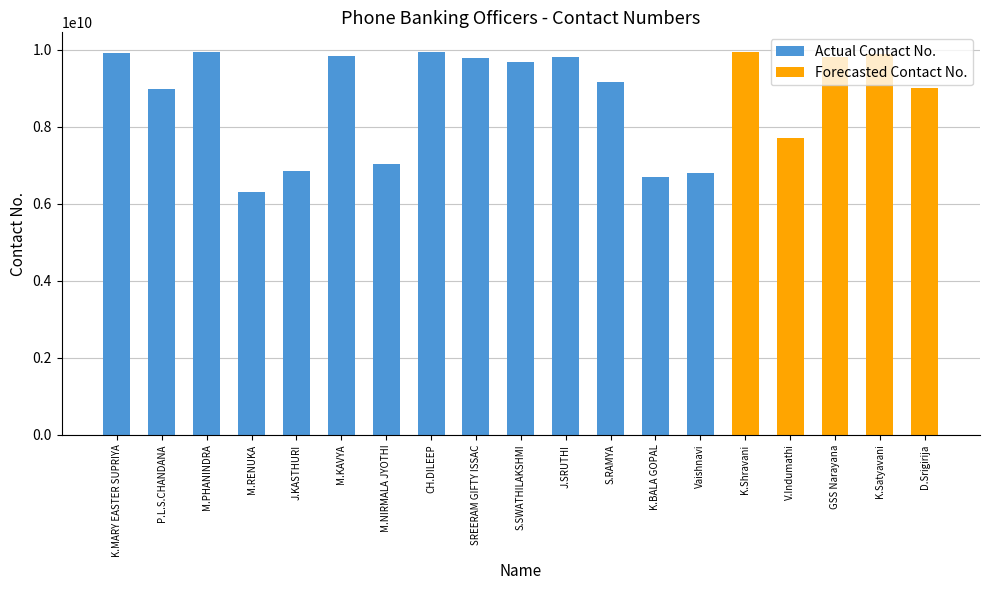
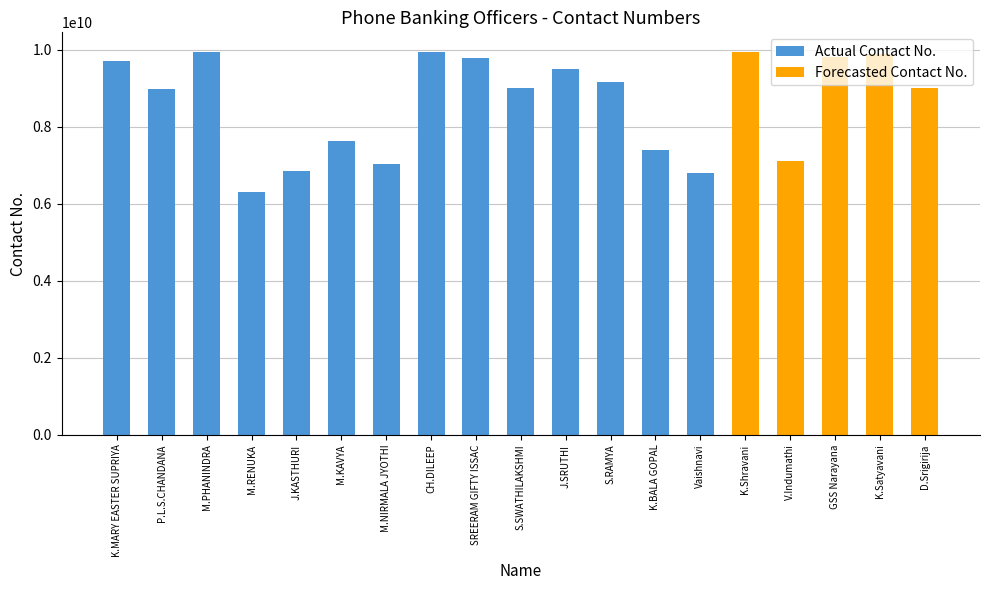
  {
    "Actual Contact No.": {
-     "K.MARY EASTER SUPRIYA": 9900000000,
+     "K.MARY EASTER SUPRIYA": 9700000000,
      "P.L.S.CHANDANA": 9000000000,
      "M.PHANINDRA": 10000000000,
      "M.RENUKA": 6300000000,
      "J.KASTHURI": 6800000000,
-     "M.KAVYA": 9800000000,
+     "M.KAVYA": 7600000000,
      "M.NIRMALA JYOTHI": 7000000000,
      "CH.DILEEP": 10000000000,
      "SREERAM GIFTY ISSAC": 9800000000,
-     "S.SWATHILAKSHMI": 9700000000,
-     "J.SRUTHI": 9800000000,
+     "S.SWATHILAKSHMI": 9000000000,
+     "J.SRUTHI": 9500000000,
      "S.RAMYA": 9200000000,
-     "K.BALA GOPAL": 6700000000,
+     "K.BALA GOPAL": 7400000000,
      "Vaishnavi": 6800000000
    },
    "Forecasted Contact No.": {
      "K.Shravani": 9900000000,
-     "V.Indumathi": 7700000000,
+     "V.Indumathi": 7100000000,
      "D.Srigirija": 9000000000
    }
  }
